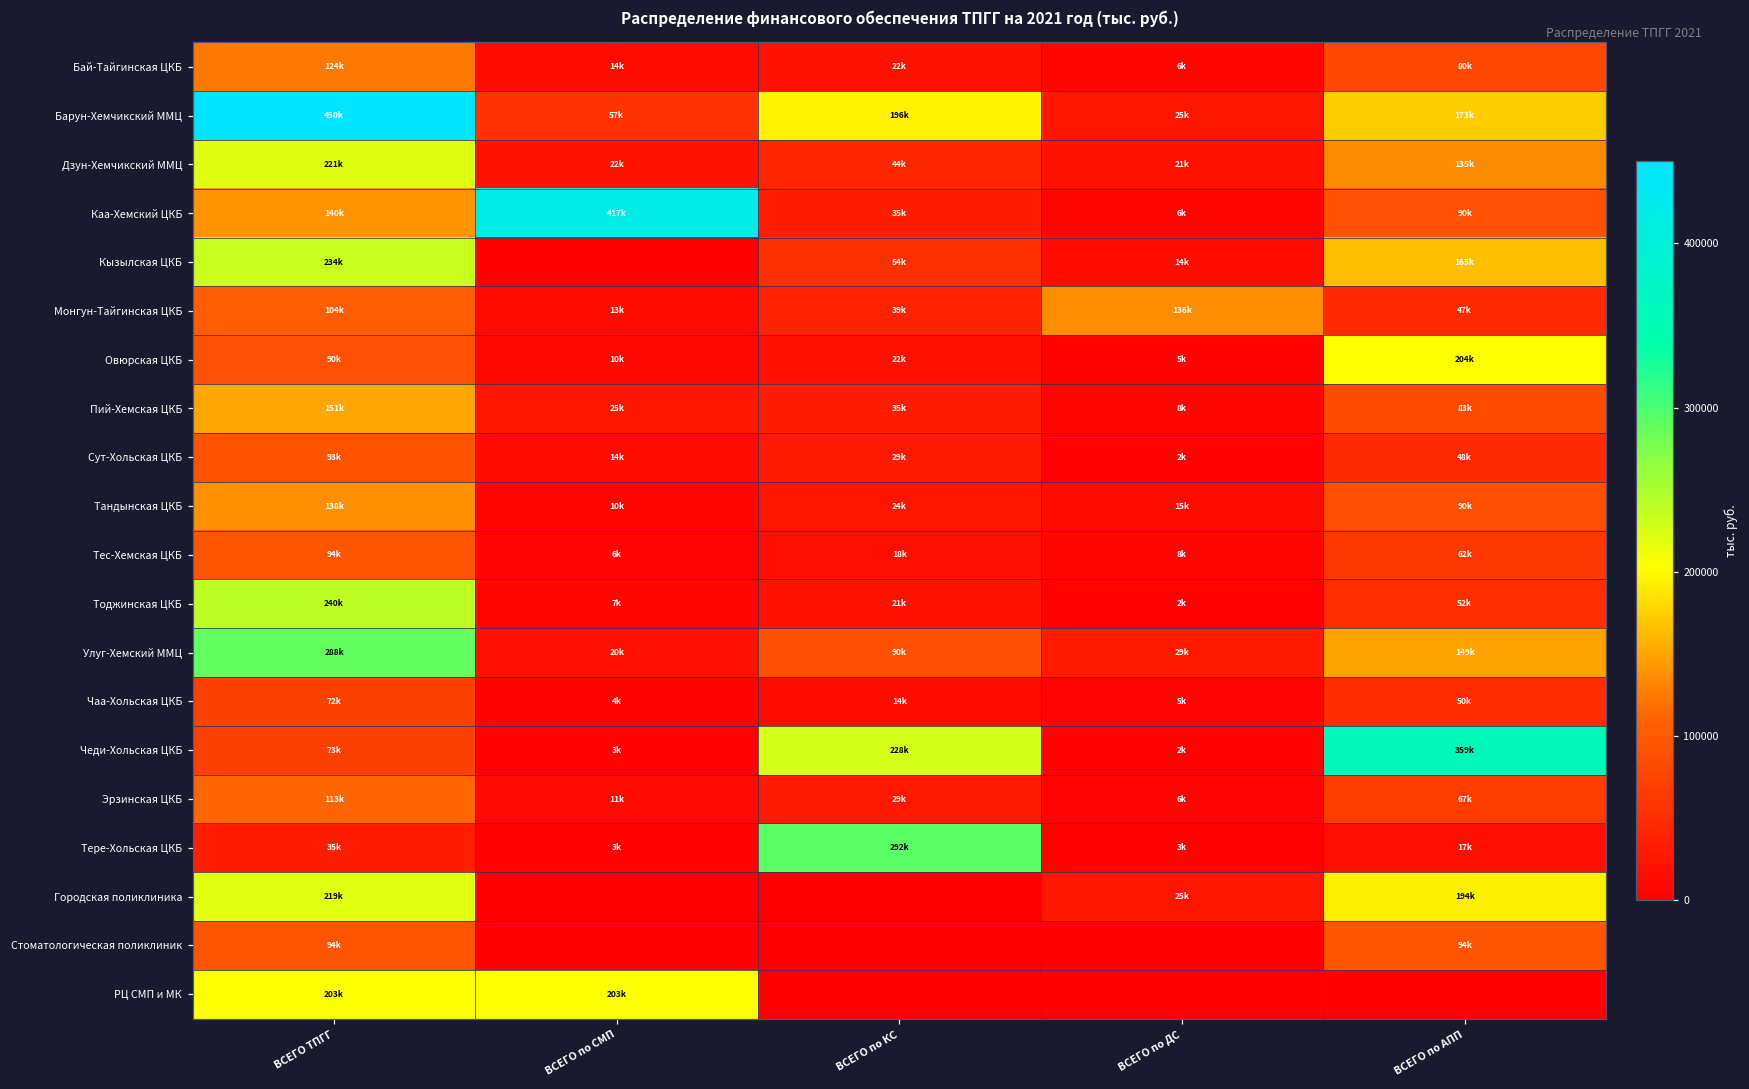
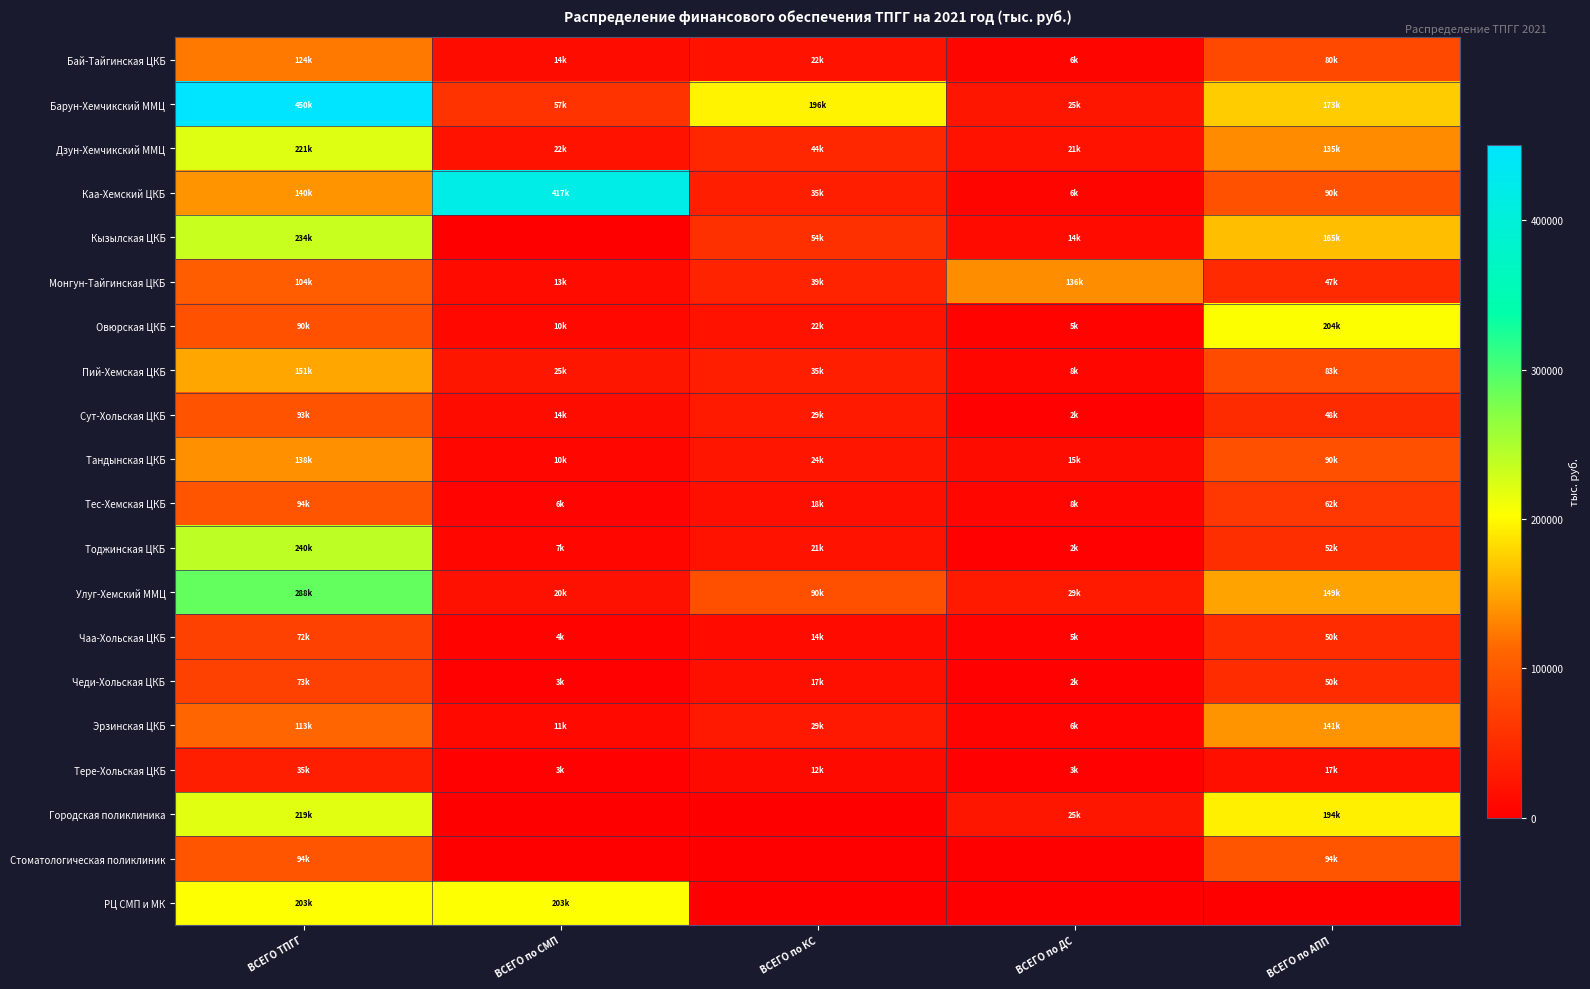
  {
    "Бай-Тайгинская ЦКБ": {
      "ВСЕГО ТПГГ": "124k",
      "ВСЕГО по СМП": "14k",
      "ВСЕГО по КС": "22k",
      "ВСЕГО по ДС": "6k",
      "ВСЕГО по АПП": "80k"
    },
    "Барун-Хемчикский ММЦ": {
      "ВСЕГО ТПГГ": "450k",
      "ВСЕГО по СМП": "57k",
      "ВСЕГО по КС": "196k",
      "ВСЕГО по ДС": "25k",
      "ВСЕГО по АПП": "173k"
    },
    "Дзун-Хемчикский ММЦ": {
      "ВСЕГО ТПГГ": "221k",
      "ВСЕГО по СМП": "22k",
      "ВСЕГО по КС": "44k",
      "ВСЕГО по ДС": "21k",
      "ВСЕГО по АПП": "135k"
    },
    "Каа-Хемский ЦКБ": {
      "ВСЕГО ТПГГ": "140k",
      "ВСЕГО по СМП": "417k",
      "ВСЕГО по КС": "35k",
      "ВСЕГО по ДС": "6k",
      "ВСЕГО по АПП": "90k"
    },
    "Кызылская ЦКБ": {
      "ВСЕГО ТПГГ": "234k",
      "ВСЕГО по КС": "54k",
      "ВСЕГО по ДС": "14k",
      "ВСЕГО по АПП": "165k"
    },
    "Монгун-Тайгинская ЦКБ": {
      "ВСЕГО ТПГГ": "104k",
      "ВСЕГО по СМП": "13k",
      "ВСЕГО по КС": "39k",
      "ВСЕГО по ДС": "136k",
      "ВСЕГО по АПП": "47k"
    },
    "Овюрская ЦКБ": {
      "ВСЕГО ТПГГ": "90k",
      "ВСЕГО по СМП": "10k",
      "ВСЕГО по КС": "22k",
      "ВСЕГО по ДС": "5k",
      "ВСЕГО по АПП": "204k"
    },
    "Пий-Хемская ЦКБ": {
      "ВСЕГО ТПГГ": "151k",
      "ВСЕГО по СМП": "25k",
      "ВСЕГО по КС": "35k",
      "ВСЕГО по ДС": "8k",
      "ВСЕГО по АПП": "83k"
    },
    "Сут-Хольская ЦКБ": {
      "ВСЕГО ТПГГ": "93k",
      "ВСЕГО по СМП": "14k",
      "ВСЕГО по КС": "29k",
      "ВСЕГО по ДС": "2k",
      "ВСЕГО по АПП": "48k"
    },
    "Тандынская ЦКБ": {
      "ВСЕГО ТПГГ": "138k",
      "ВСЕГО по СМП": "10k",
      "ВСЕГО по КС": "24k",
      "ВСЕГО по ДС": "15k",
      "ВСЕГО по АПП": "90k"
    },
    "Тес-Хемская ЦКБ": {
      "ВСЕГО ТПГГ": "94k",
      "ВСЕГО по СМП": "6k",
      "ВСЕГО по КС": "18k",
      "ВСЕГО по ДС": "8k",
      "ВСЕГО по АПП": "62k"
    },
    "Тоджинская ЦКБ": {
      "ВСЕГО ТПГГ": "240k",
      "ВСЕГО по СМП": "7k",
      "ВСЕГО по КС": "21k",
      "ВСЕГО по ДС": "2k",
      "ВСЕГО по АПП": "52k"
    },
    "Улуг-Хемский ММЦ": {
      "ВСЕГО ТПГГ": "288k",
      "ВСЕГО по СМП": "20k",
      "ВСЕГО по КС": "90k",
      "ВСЕГО по ДС": "29k",
      "ВСЕГО по АПП": "149k"
    },
    "Чаа-Хольская ЦКБ": {
      "ВСЕГО ТПГГ": "72k",
      "ВСЕГО по СМП": "4k",
      "ВСЕГО по КС": "14k",
      "ВСЕГО по ДС": "5k",
      "ВСЕГО по АПП": "50k"
    },
    "Чеди-Хольская ЦКБ": {
      "ВСЕГО ТПГГ": "73k",
      "ВСЕГО по СМП": "3k",
-     "ВСЕГО по КС": "228k",
+     "ВСЕГО по КС": "17k",
      "ВСЕГО по ДС": "2k",
-     "ВСЕГО по АПП": "359k"
+     "ВСЕГО по АПП": "50k"
    },
    "Эрзинская ЦКБ": {
      "ВСЕГО ТПГГ": "113k",
      "ВСЕГО по СМП": "11k",
      "ВСЕГО по КС": "29k",
      "ВСЕГО по ДС": "6k",
-     "ВСЕГО по АПП": "67k"
+     "ВСЕГО по АПП": "141k"
    },
    "Тере-Хольская ЦКБ": {
      "ВСЕГО ТПГГ": "35k",
      "ВСЕГО по СМП": "3k",
-     "ВСЕГО по КС": "292k",
+     "ВСЕГО по КС": "12k",
      "ВСЕГО по ДС": "3k",
      "ВСЕГО по АПП": "17k"
    },
    "Городская поликлиника": {
      "ВСЕГО ТПГГ": "219k",
      "ВСЕГО по ДС": "25k",
      "ВСЕГО по АПП": "194k"
    },
    "Стоматологическая поликлиник": {
      "ВСЕГО ТПГГ": "94k",
      "ВСЕГО по АПП": "94k"
    },
    "РЦ СМП и МК": {
      "ВСЕГО ТПГГ": "203k",
      "ВСЕГО по СМП": "203k"
    }
  }
